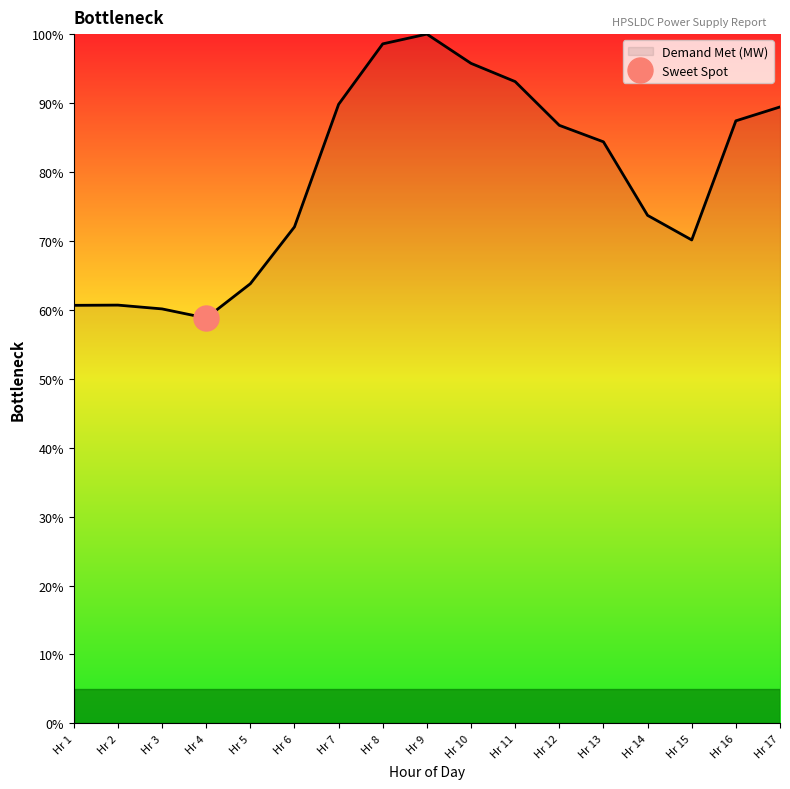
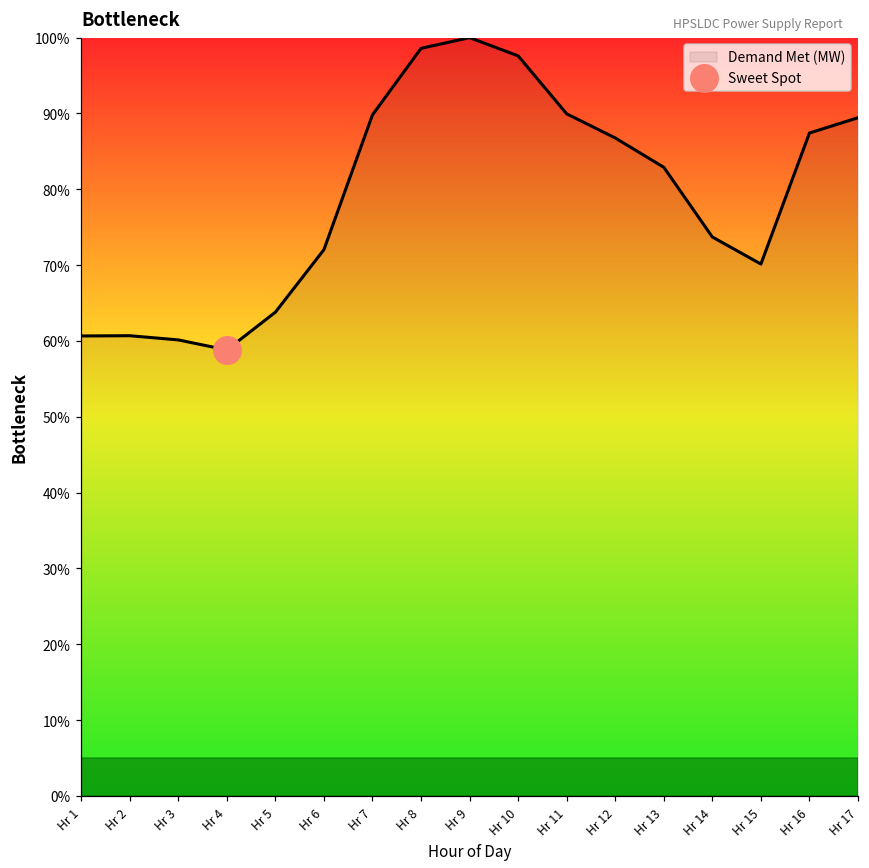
  {
    "Demand Met (MW)": {
      "Hr 1": "61%",
      "Hr 2": "61%",
      "Hr 3": "60%",
      "Hr 5": "64%",
      "Hr 6": "72%",
      "Hr 7": "90%",
      "Hr 8": "99%",
      "Hr 9": "100%",
-     "Hr 10": "96%",
-     "Hr 11": "93%",
+     "Hr 10": "98%",
+     "Hr 11": "90%",
      "Hr 12": "87%",
-     "Hr 13": "84%",
+     "Hr 13": "83%",
      "Hr 14": "74%",
      "Hr 15": "70%",
      "Hr 16": "87%",
      "Hr 17": "89%"
    }
  }
